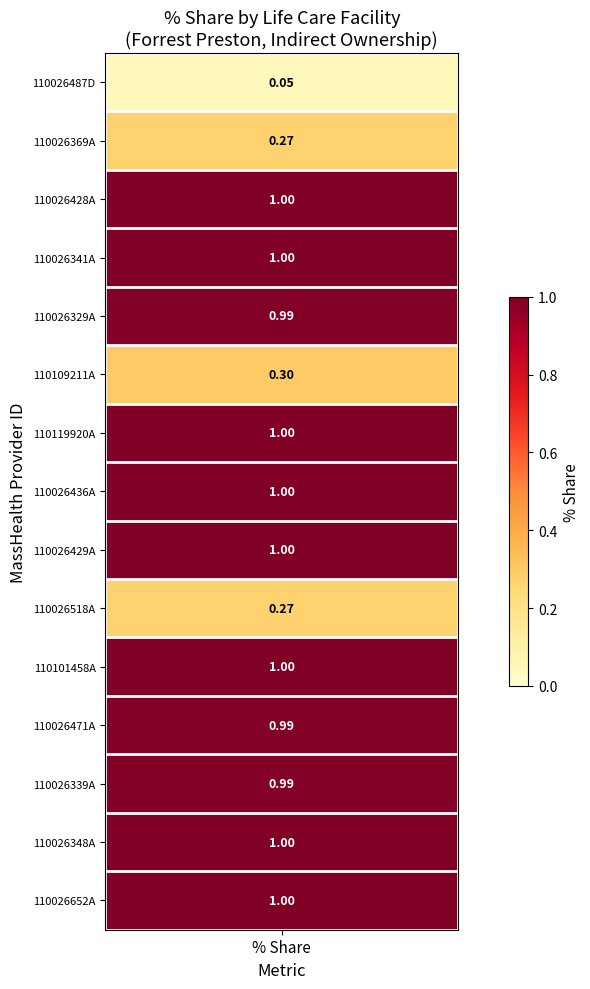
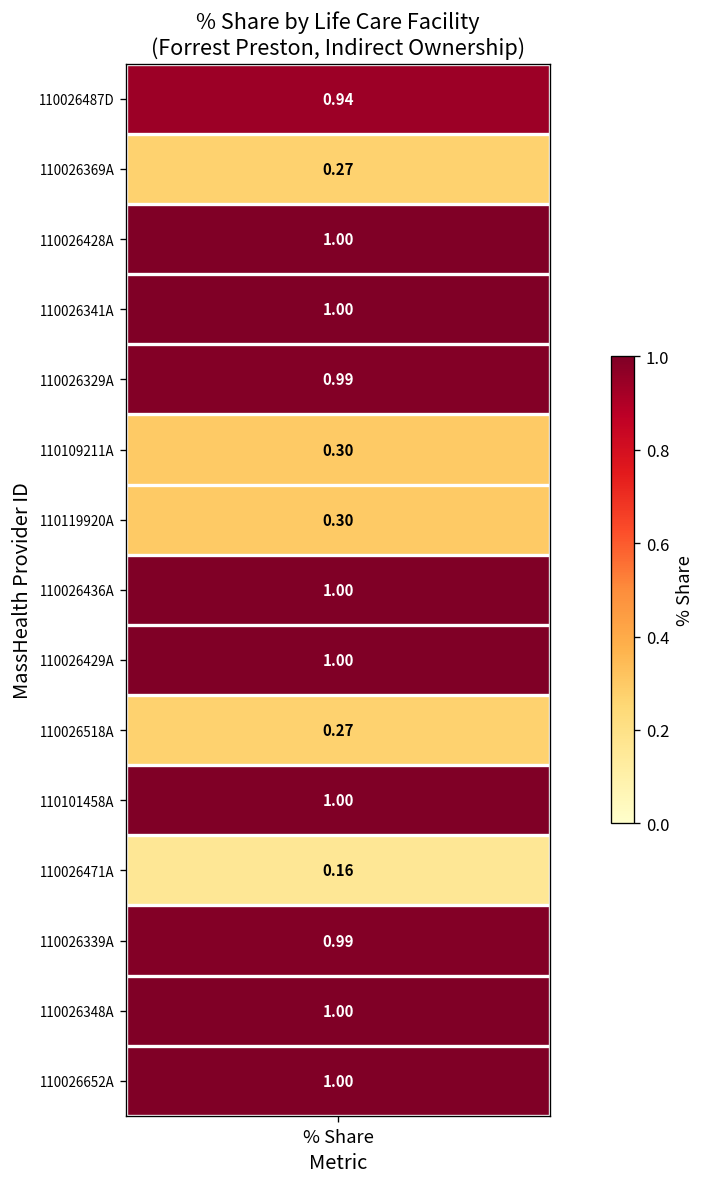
  {
    "110026487D": {
-     "% Share": 0.05
+     "% Share": 0.94
    },
    "110026369A": {
      "% Share": 0.27
    },
    "110026428A": {
      "% Share": 1.00
    },
    "110026341A": {
      "% Share": 1.00
    },
    "110026329A": {
      "% Share": 0.99
    },
    "110109211A": {
      "% Share": 0.30
    },
    "110119920A": {
-     "% Share": 1.00
+     "% Share": 0.30
    },
    "110026436A": {
      "% Share": 1.00
    },
    "110026429A": {
      "% Share": 1.00
    },
    "110026518A": {
      "% Share": 0.27
    },
    "110101458A": {
      "% Share": 1.00
    },
    "110026471A": {
-     "% Share": 0.99
+     "% Share": 0.16
    },
    "110026339A": {
      "% Share": 0.99
    },
    "110026348A": {
      "% Share": 1.00
    },
    "110026652A": {
      "% Share": 1.00
    }
  }
